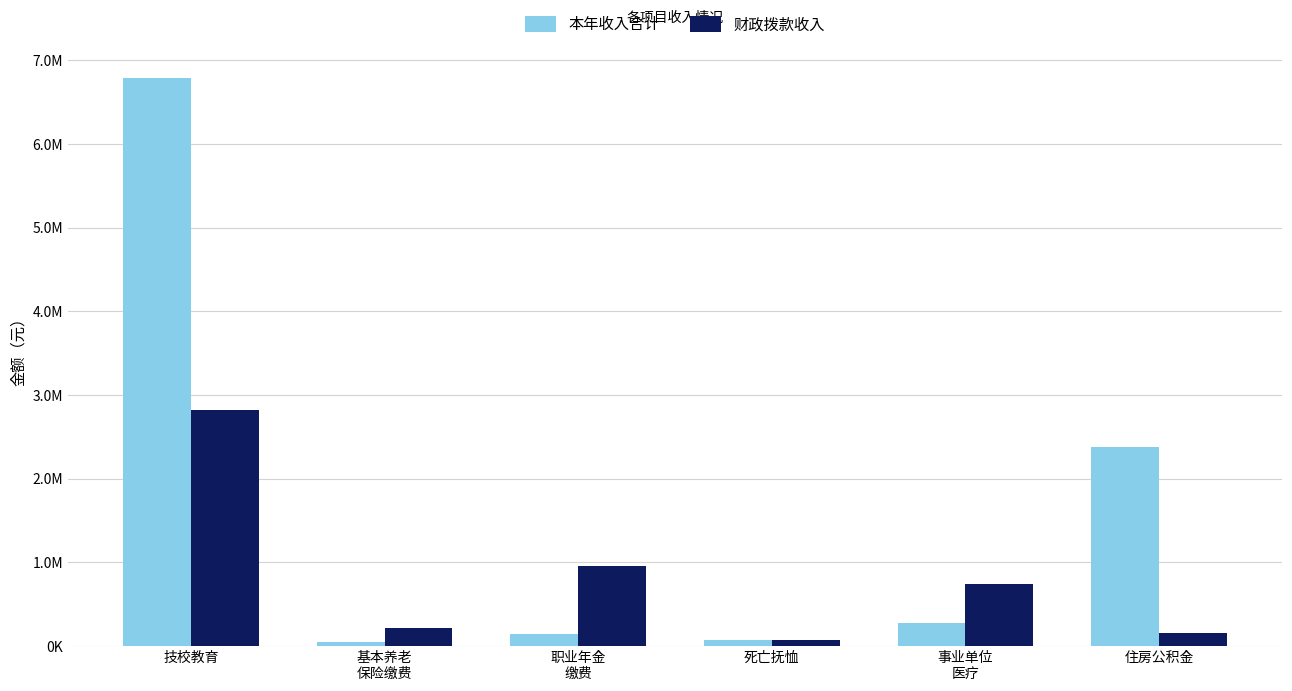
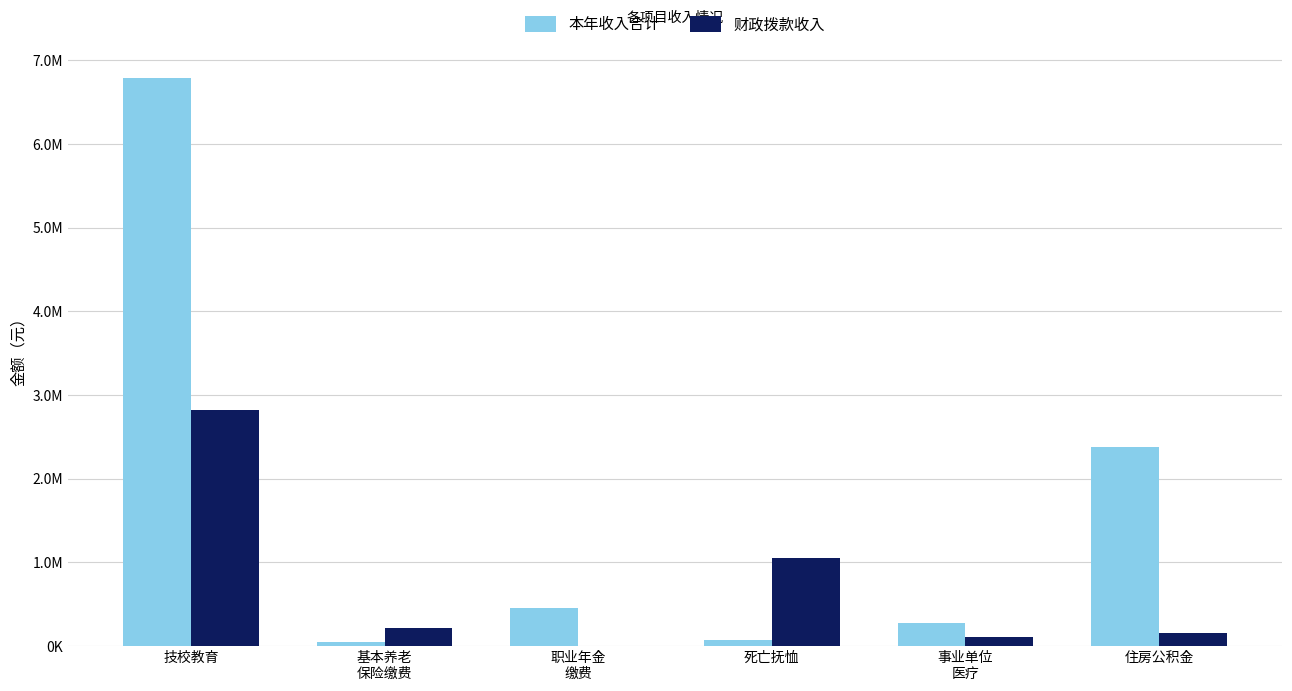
  {
    "本年收入合计": {
      "技校教育": 6800000,
      "基本养老 保险缴费": 100000,
-     "职业年金 缴费": 100000,
+     "职业年金 缴费": 400000,
      "死亡抚恤": 100000,
      "事业单位 医疗": 300000,
      "住房公积金": 2400000
    },
    "财政拨款收入": {
      "技校教育": 2800000,
      "基本养老 保险缴费": 200000,
-     "职业年金 缴费": 1000000,
-     "死亡抚恤": 100000,
-     "事业单位 医疗": 700000,
+     "职业年金 缴费": 0,
+     "死亡抚恤": 1100000,
+     "事业单位 医疗": 100000,
      "住房公积金": 200000
    }
  }
